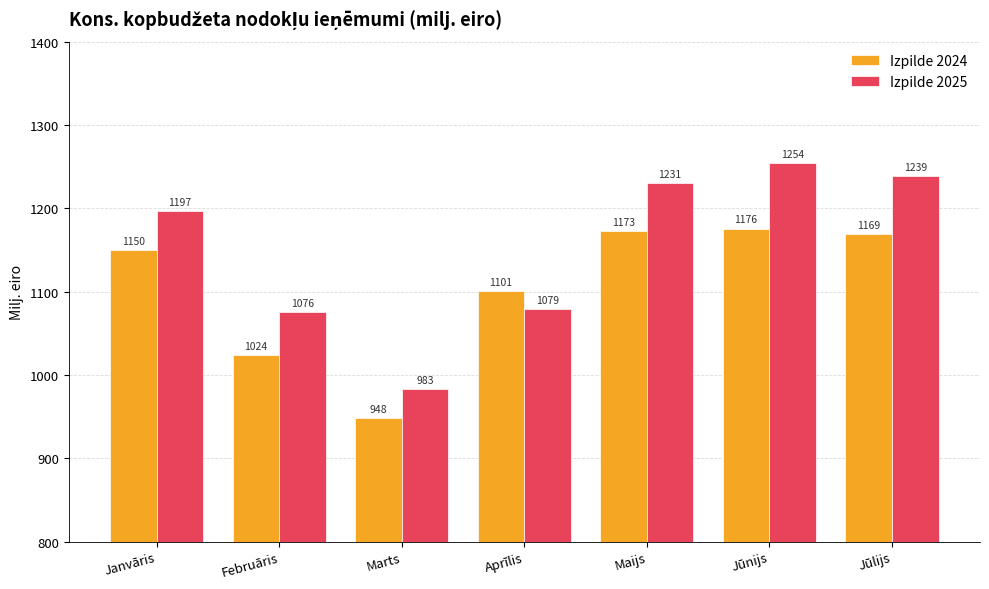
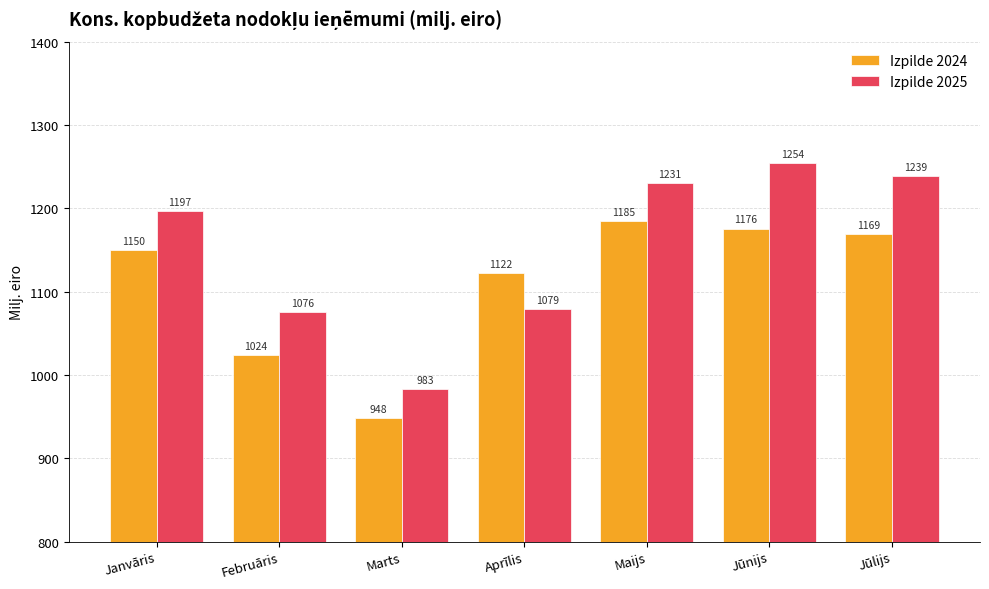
  {
    "Izpilde 2024": {
      "Janvāris": 1150,
      "Februāris": 1024,
      "Marts": 948,
-     "Aprīlis": 1101,
-     "Maijs": 1173,
+     "Aprīlis": 1122,
+     "Maijs": 1185,
      "Jūnijs": 1176,
      "Jūlijs": 1169
    },
    "Izpilde 2025": {
      "Janvāris": 1197,
      "Februāris": 1076,
      "Marts": 983,
      "Aprīlis": 1079,
      "Maijs": 1231,
      "Jūnijs": 1254,
      "Jūlijs": 1239
    }
  }
